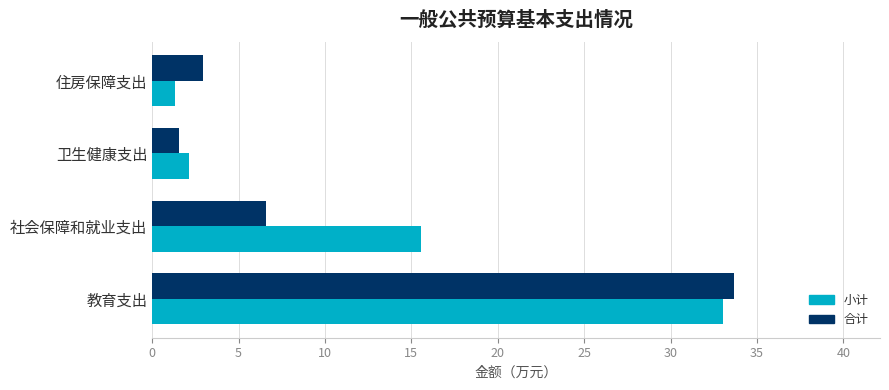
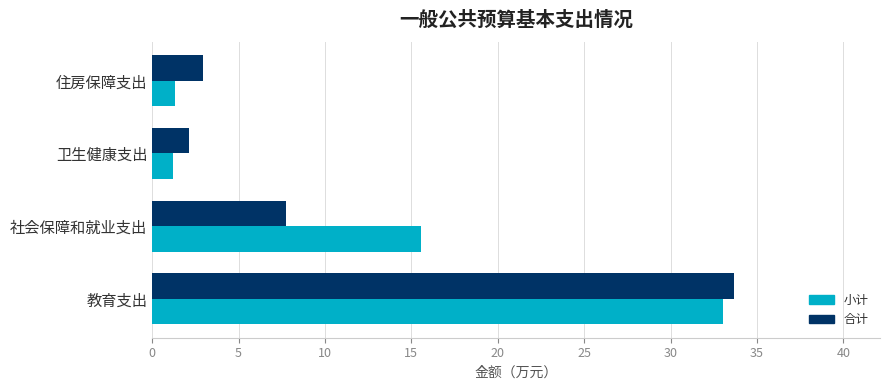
  {
    "小计": {
      "住房保障支出": 1.3,
-     "卫生健康支出": 2.1,
+     "卫生健康支出": 1.2,
      "社会保障和就业支出": 15.6,
      "教育支出": 33.1
    },
    "合计": {
      "住房保障支出": 3.0,
-     "卫生健康支出": 1.6,
-     "社会保障和就业支出": 6.6,
+     "卫生健康支出": 2.1,
+     "社会保障和就业支出": 7.8,
      "教育支出": 33.7
    }
  }
